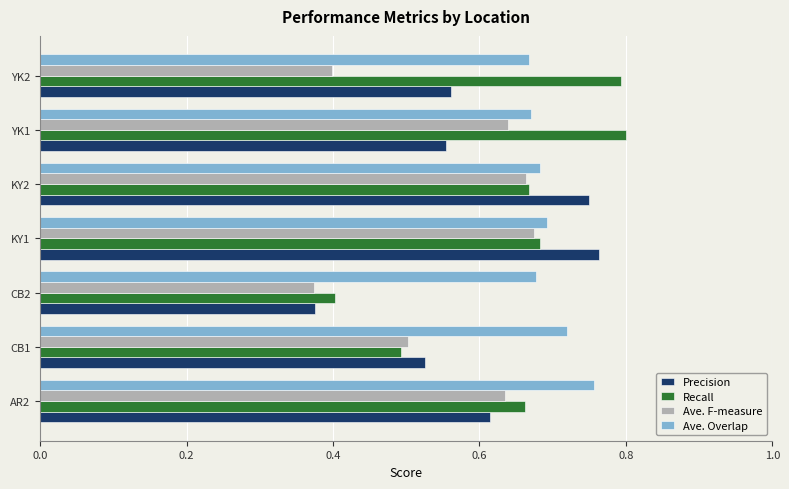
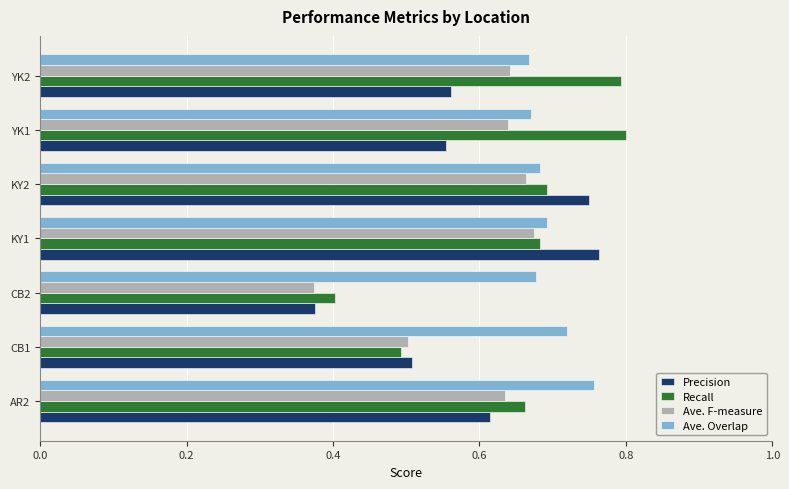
  {
    "Precision": {
      "YK2": 0.56,
      "YK1": 0.55,
      "KY2": 0.75,
      "KY1": 0.76,
      "CB2": 0.38,
-     "CB1": 0.53,
+     "CB1": 0.51,
      "AR2": 0.62
    },
    "Recall": {
      "YK2": 0.79,
      "YK1": 0.80,
-     "KY2": 0.67,
+     "KY2": 0.69,
      "KY1": 0.68,
      "CB2": 0.40,
      "CB1": 0.49,
      "AR2": 0.66
    },
    "Ave. F-measure": {
-     "YK2": 0.40,
+     "YK2": 0.64,
      "YK1": 0.64,
      "KY2": 0.66,
      "KY1": 0.67,
      "CB2": 0.37,
      "CB1": 0.50,
      "AR2": 0.64
    },
    "Ave. Overlap": {
      "YK2": 0.67,
      "YK1": 0.67,
      "KY2": 0.68,
      "KY1": 0.69,
      "CB2": 0.68,
      "CB1": 0.72,
      "AR2": 0.76
    }
  }
